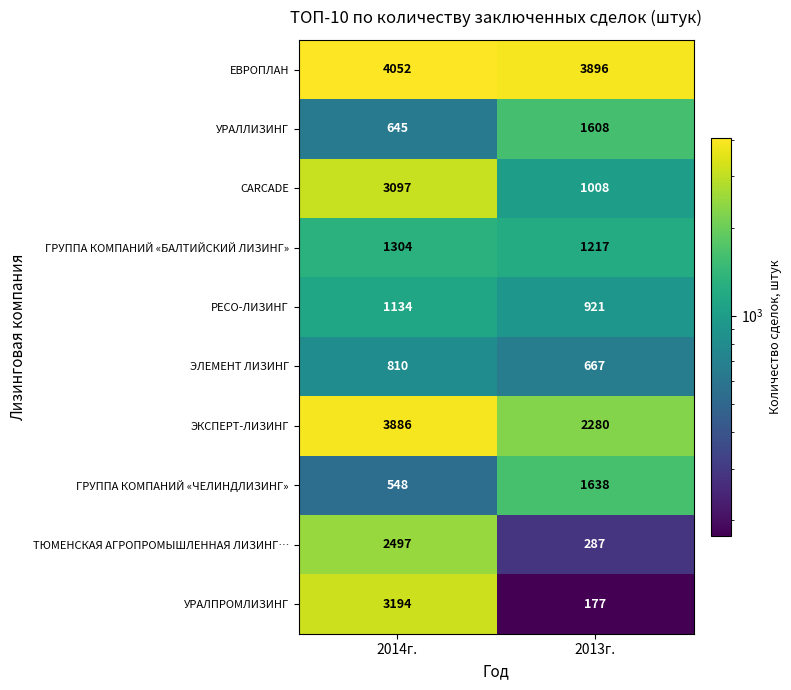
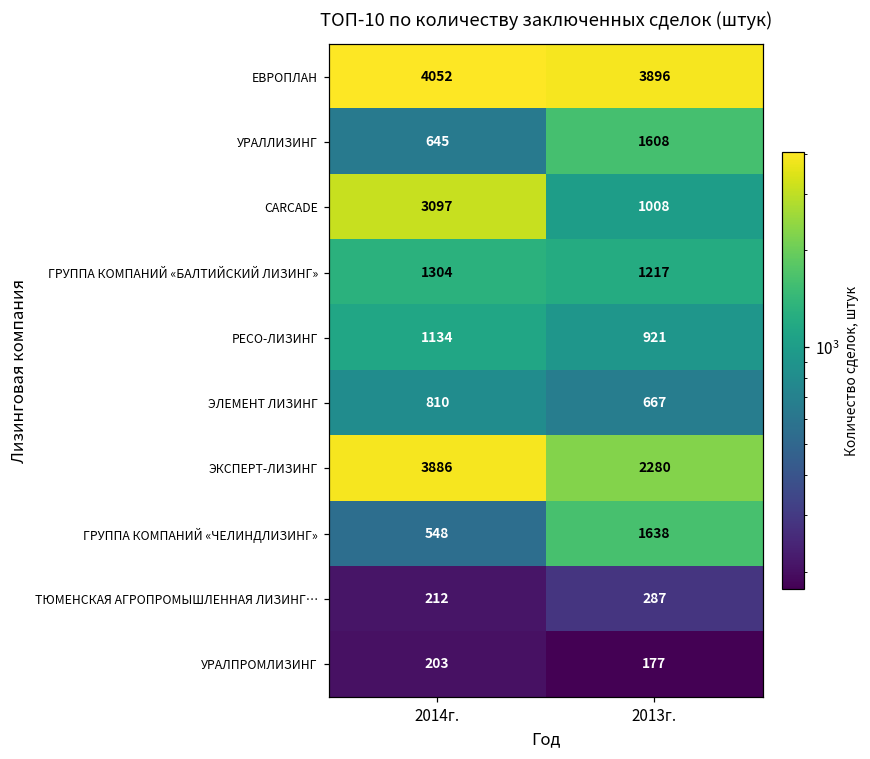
  {
    "ЕВРОПЛАН": {
      "2014г.": 4052,
      "2013г.": 3896
    },
    "УРАЛЛИЗИНГ": {
      "2014г.": 645,
      "2013г.": 1608
    },
    "CARCADE": {
      "2014г.": 3097,
      "2013г.": 1008
    },
    "ГРУППА КОМПАНИЙ «БАЛТИЙСКИЙ ЛИЗИНГ»": {
      "2014г.": 1304,
      "2013г.": 1217
    },
    "РЕСО-ЛИЗИНГ": {
      "2014г.": 1134,
      "2013г.": 921
    },
    "ЭЛЕМЕНТ ЛИЗИНГ": {
      "2014г.": 810,
      "2013г.": 667
    },
    "ЭКСПЕРТ-ЛИЗИНГ": {
      "2014г.": 3886,
      "2013г.": 2280
    },
    "ГРУППА КОМПАНИЙ «ЧЕЛИНДЛИЗИНГ»": {
      "2014г.": 548,
      "2013г.": 1638
    },
    "ТЮМЕНСКАЯ АГРОПРОМЫШЛЕННАЯ ЛИЗИНГ…": {
-     "2014г.": 2497,
+     "2014г.": 212,
      "2013г.": 287
    },
    "УРАЛПРОМЛИЗИНГ": {
-     "2014г.": 3194,
+     "2014г.": 203,
      "2013г.": 177
    }
  }
